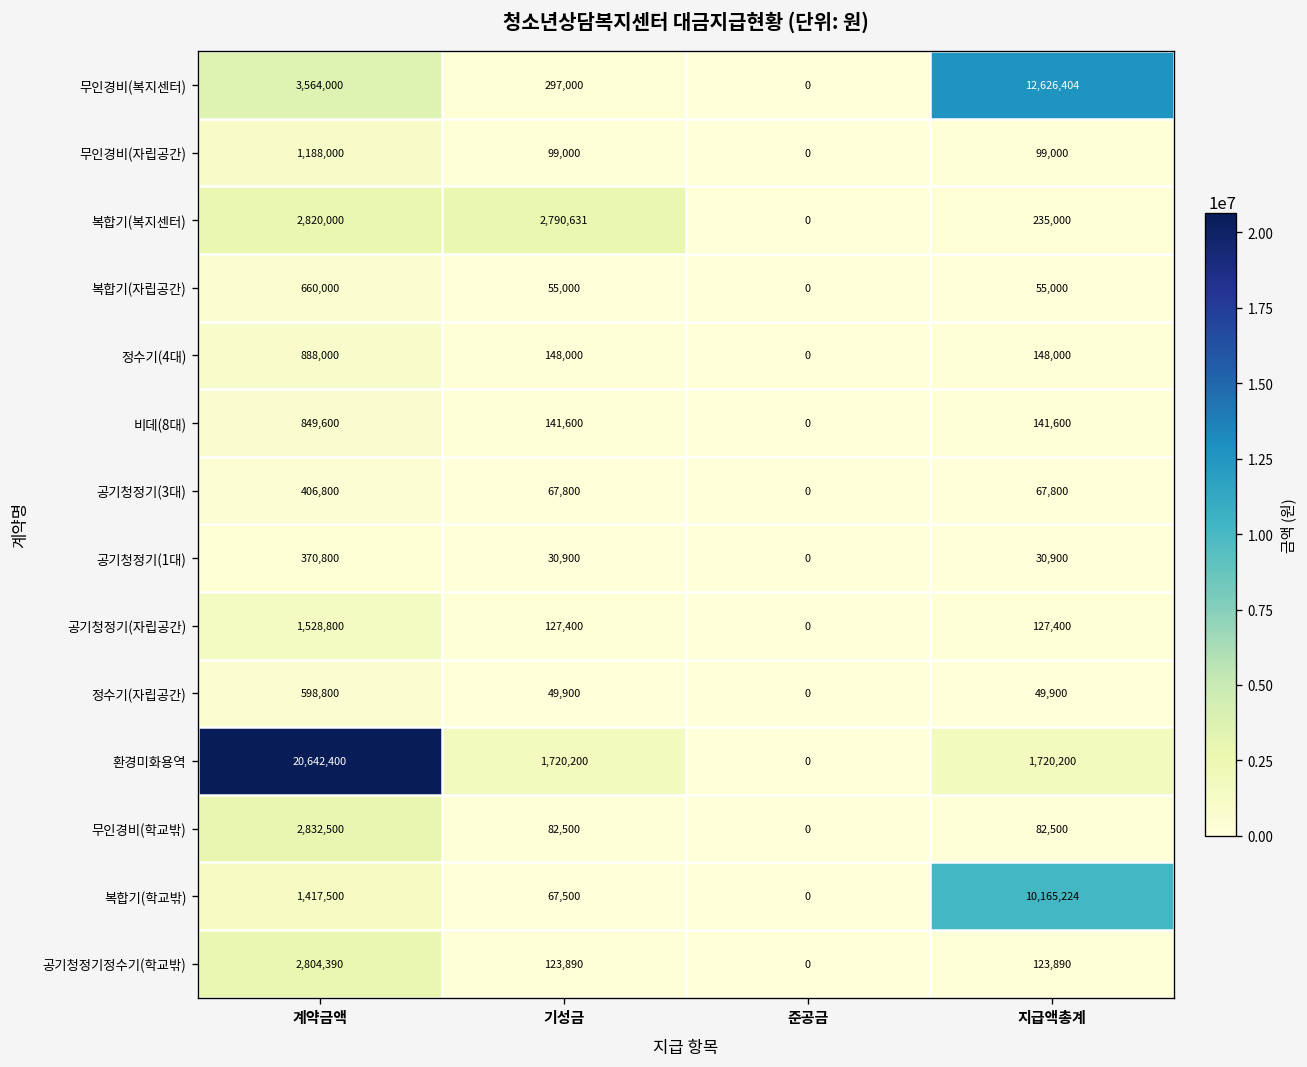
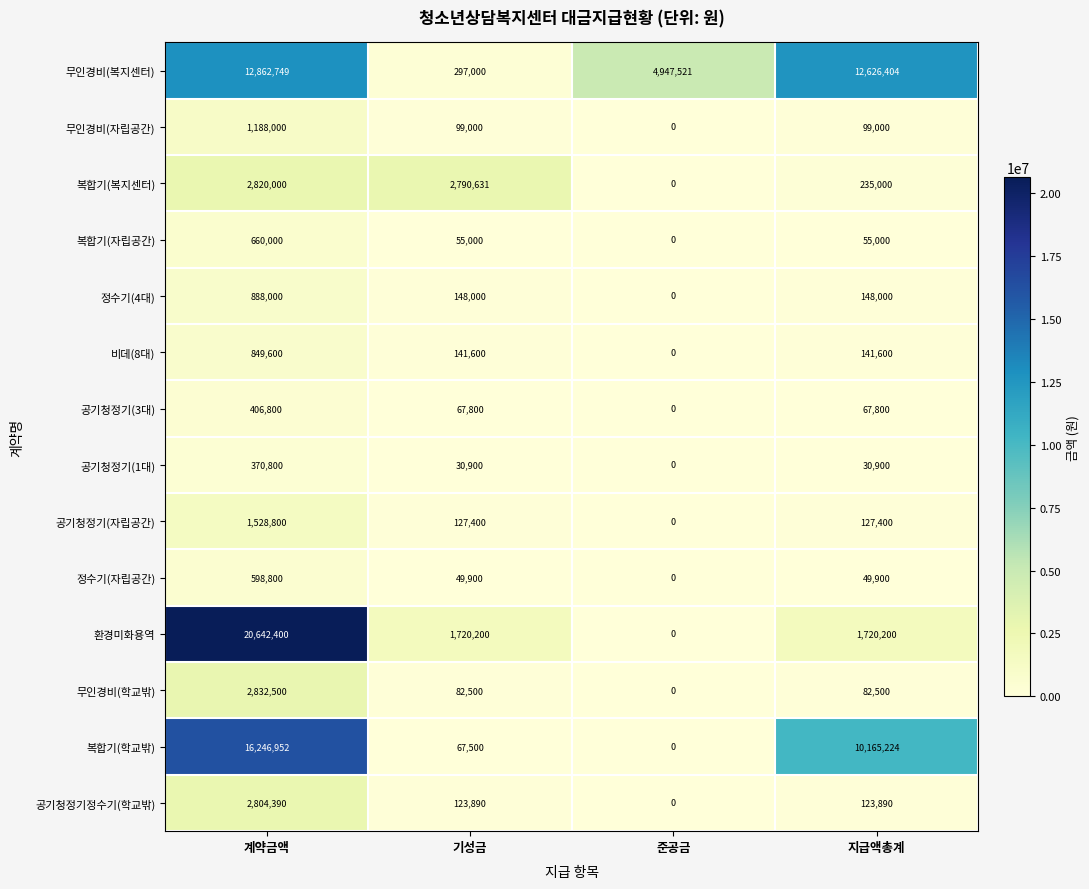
  {
    "무인경비(복지센터)": {
-     "계약금액": "3,564,000",
+     "계약금액": "12,862,749",
      "기성금": "297,000",
-     "준공금": "0",
+     "준공금": "4,947,521",
      "지급액총계": "12,626,404"
    },
    "무인경비(자립공간)": {
      "계약금액": "1,188,000",
      "기성금": "99,000",
      "준공금": "0",
      "지급액총계": "99,000"
    },
    "복합기(복지센터)": {
      "계약금액": "2,820,000",
      "기성금": "2,790,631",
      "준공금": "0",
      "지급액총계": "235,000"
    },
    "복합기(자립공간)": {
      "계약금액": "660,000",
      "기성금": "55,000",
      "준공금": "0",
      "지급액총계": "55,000"
    },
    "정수기(4대)": {
      "계약금액": "888,000",
      "기성금": "148,000",
      "준공금": "0",
      "지급액총계": "148,000"
    },
    "비데(8대)": {
      "계약금액": "849,600",
      "기성금": "141,600",
      "준공금": "0",
      "지급액총계": "141,600"
    },
    "공기청정기(3대)": {
      "계약금액": "406,800",
      "기성금": "67,800",
      "준공금": "0",
      "지급액총계": "67,800"
    },
    "공기청정기(1대)": {
      "계약금액": "370,800",
      "기성금": "30,900",
      "준공금": "0",
      "지급액총계": "30,900"
    },
    "공기청정기(자립공간)": {
      "계약금액": "1,528,800",
      "기성금": "127,400",
      "준공금": "0",
      "지급액총계": "127,400"
    },
    "정수기(자립공간)": {
      "계약금액": "598,800",
      "기성금": "49,900",
      "준공금": "0",
      "지급액총계": "49,900"
    },
    "환경미화용역": {
      "계약금액": "20,642,400",
      "기성금": "1,720,200",
      "준공금": "0",
      "지급액총계": "1,720,200"
    },
    "무인경비(학교밖)": {
      "계약금액": "2,832,500",
      "기성금": "82,500",
      "준공금": "0",
      "지급액총계": "82,500"
    },
    "복합기(학교밖)": {
-     "계약금액": "1,417,500",
+     "계약금액": "16,246,952",
      "기성금": "67,500",
      "준공금": "0",
      "지급액총계": "10,165,224"
    },
    "공기청정기정수기(학교밖)": {
      "계약금액": "2,804,390",
      "기성금": "123,890",
      "준공금": "0",
      "지급액총계": "123,890"
    }
  }
